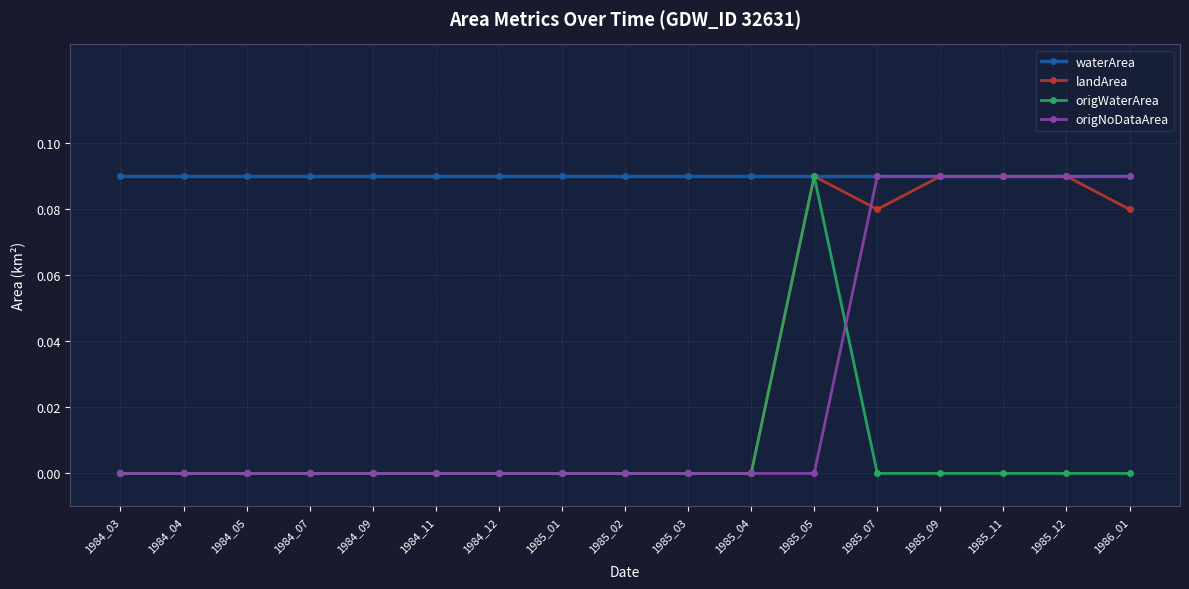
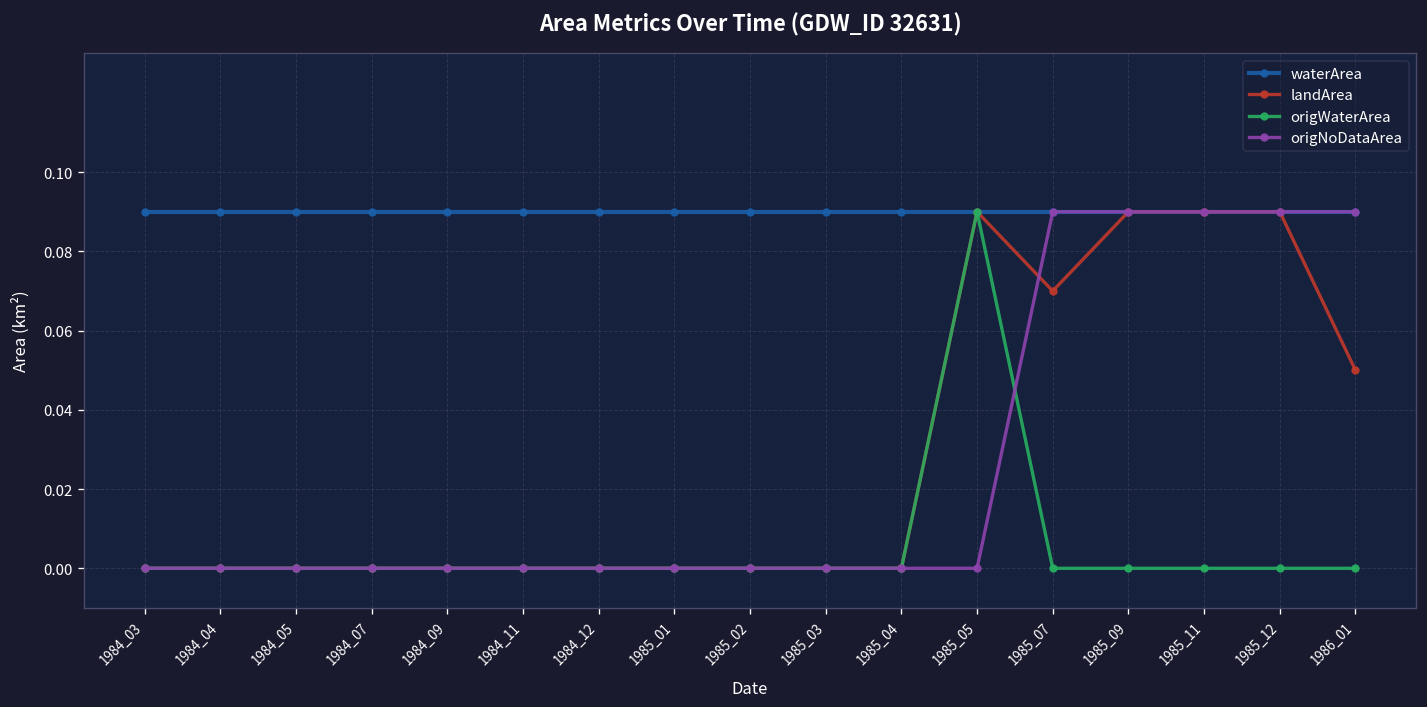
  {
    "waterArea": {
      "1984_03": 0.09,
      "1984_04": 0.09,
      "1984_05": 0.09,
      "1984_07": 0.09,
      "1984_09": 0.09,
      "1984_11": 0.09,
      "1984_12": 0.09,
      "1985_01": 0.09,
      "1985_02": 0.09,
      "1985_03": 0.09,
      "1985_04": 0.09
    },
    "landArea": {
-     "1985_07": 0.08,
-     "1986_01": 0.08
+     "1985_07": 0.07,
+     "1986_01": 0.05
    },
    "origWaterArea": {
      "1985_07": 0.00,
      "1985_09": 0.00,
      "1985_11": 0.00,
      "1985_12": 0.00,
      "1986_01": 0.00
    },
    "origNoDataArea": {
      "1985_05": 0.00
    }
  }
